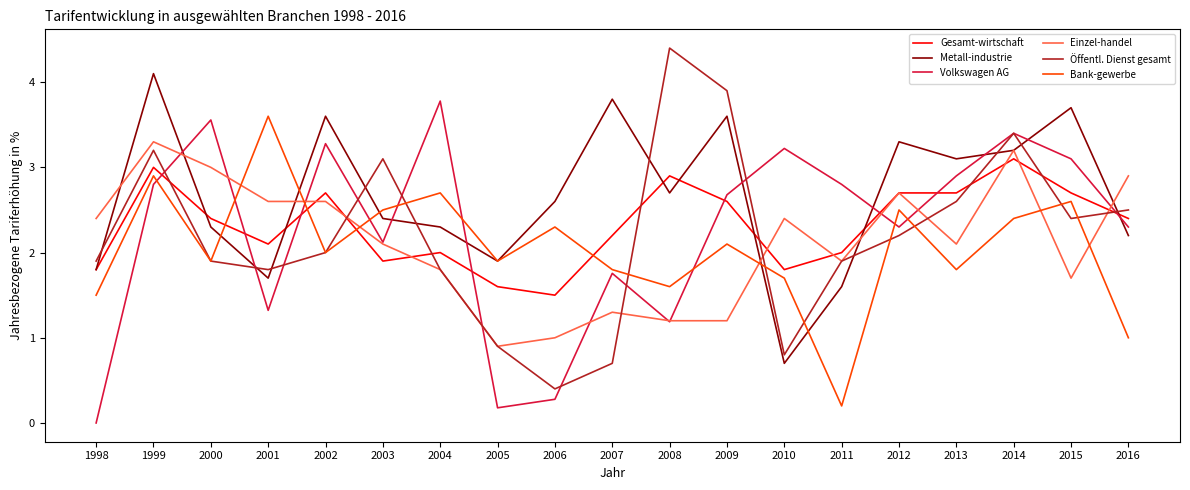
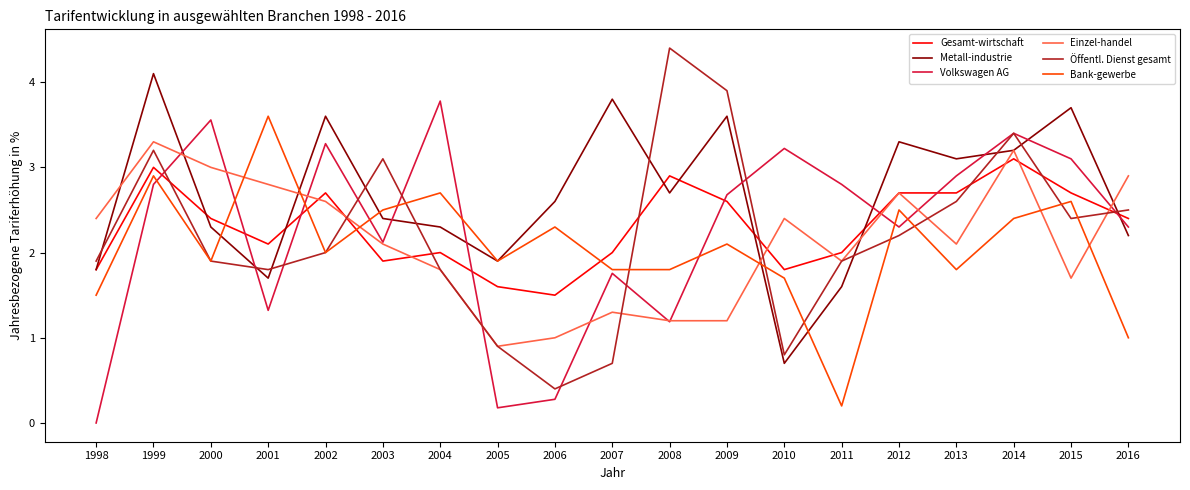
  {
    "Gesamt-wirtschaft": {
      "1999": 3.0,
      "2000": 2.4,
      "2001": 2.1,
      "2002": 2.7,
      "2003": 1.9,
      "2004": 2.0,
      "2005": 1.6,
      "2006": 1.5,
-     "2007": 2.2,
+     "2007": 2.0,
      "2008": 2.9,
      "2009": 2.6,
      "2010": 1.8,
      "2011": 2.0,
      "2013": 2.7,
      "2014": 3.1,
      "2015": 2.7,
      "2016": 2.4
    },
    "Metall-industrie": {
      "1999": 4.1,
      "2000": 2.3,
      "2001": 1.7,
      "2002": 3.6,
      "2003": 2.4,
      "2004": 2.3,
      "2006": 2.6,
      "2007": 3.8,
      "2008": 2.7,
      "2009": 3.6,
      "2010": 0.7,
      "2011": 1.6,
      "2012": 3.3,
      "2013": 3.1,
      "2015": 3.7,
      "2016": 2.2
    },
    "Einzel-handel": {
      "1998": 2.4,
      "1999": 3.3,
      "2000": 3.0,
-     "2001": 2.6,
+     "2001": 2.8,
      "2002": 2.6,
      "2006": 1.0,
      "2007": 1.3,
      "2009": 1.2,
      "2010": 2.4,
      "2013": 2.1,
      "2015": 1.7,
      "2016": 2.9
    },
    "Bank-gewerbe": {
      "1998": 1.5,
      "1999": 2.9,
      "2001": 3.6,
      "2003": 2.5,
      "2004": 2.7,
      "2006": 2.3,
      "2007": 1.8,
-     "2008": 1.6,
+     "2008": 1.8,
      "2009": 2.1,
      "2010": 1.7,
      "2011": 0.2,
      "2012": 2.5,
      "2013": 1.8,
      "2014": 2.4,
      "2015": 2.6,
      "2016": 1.0
    }
  }
